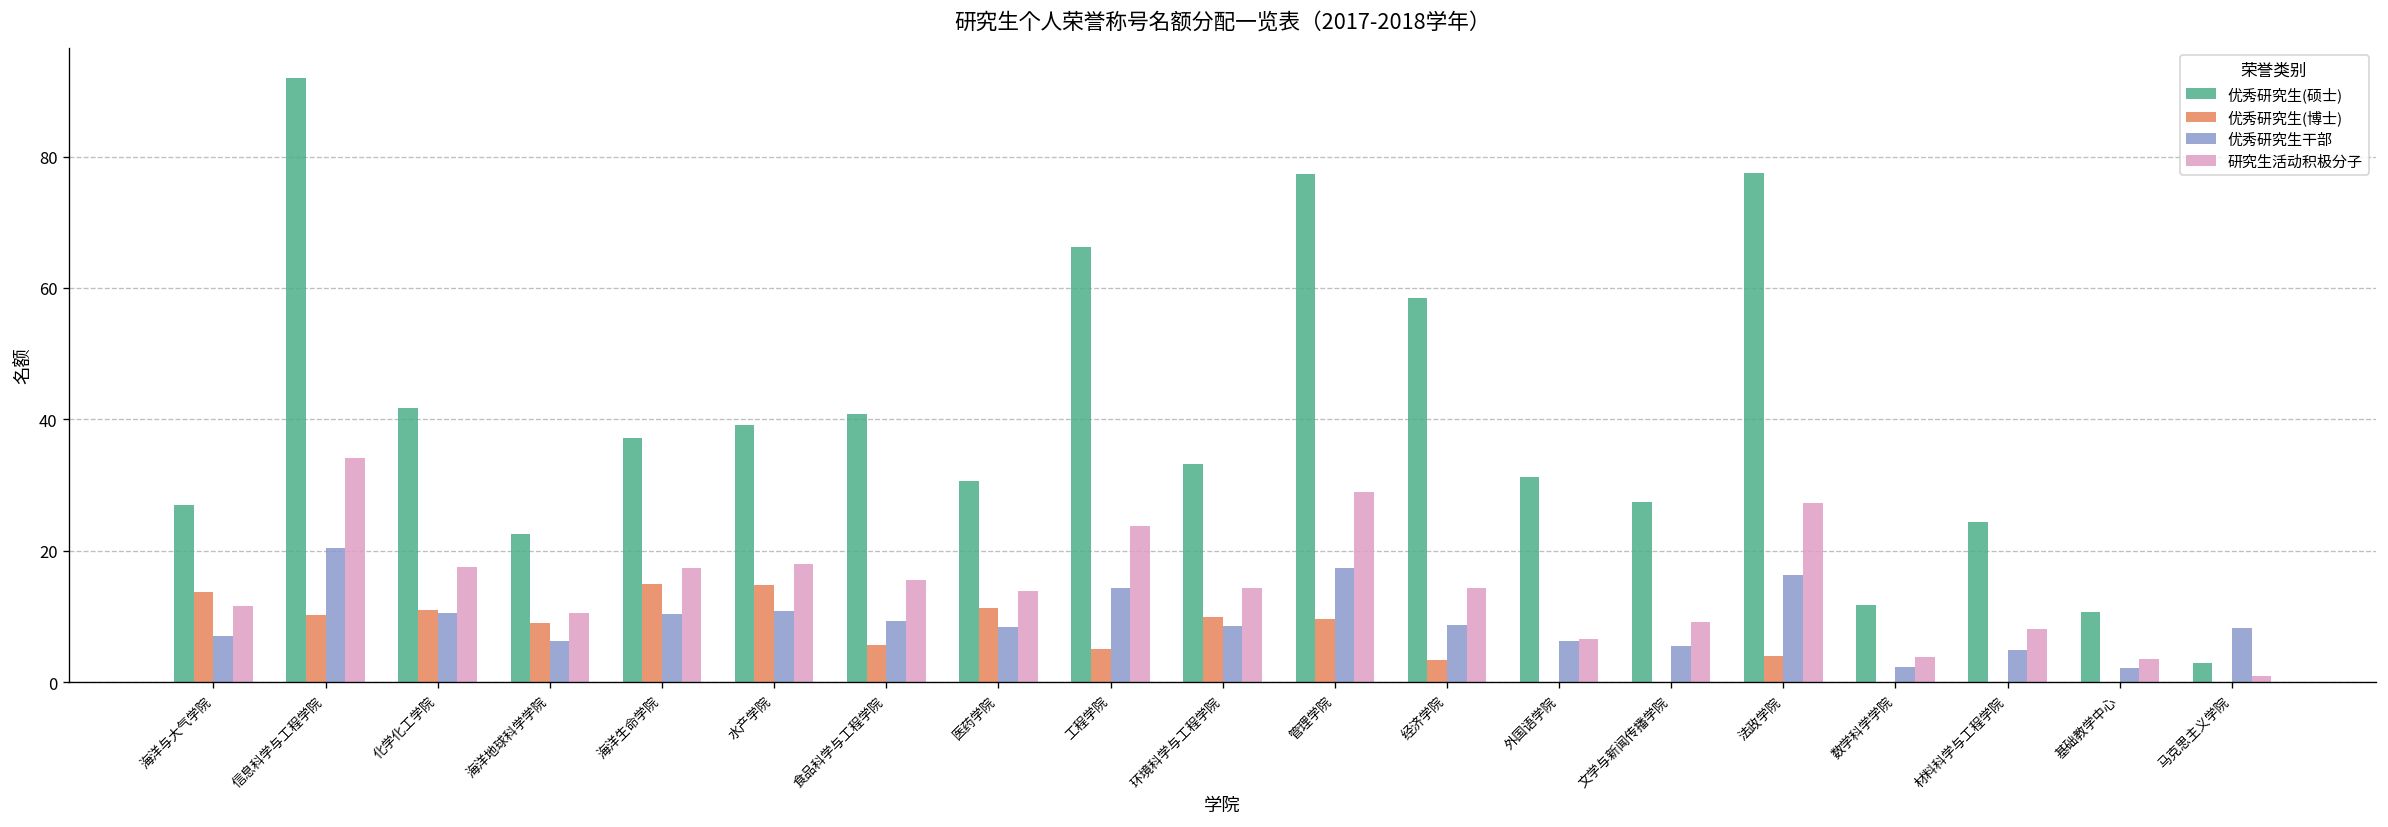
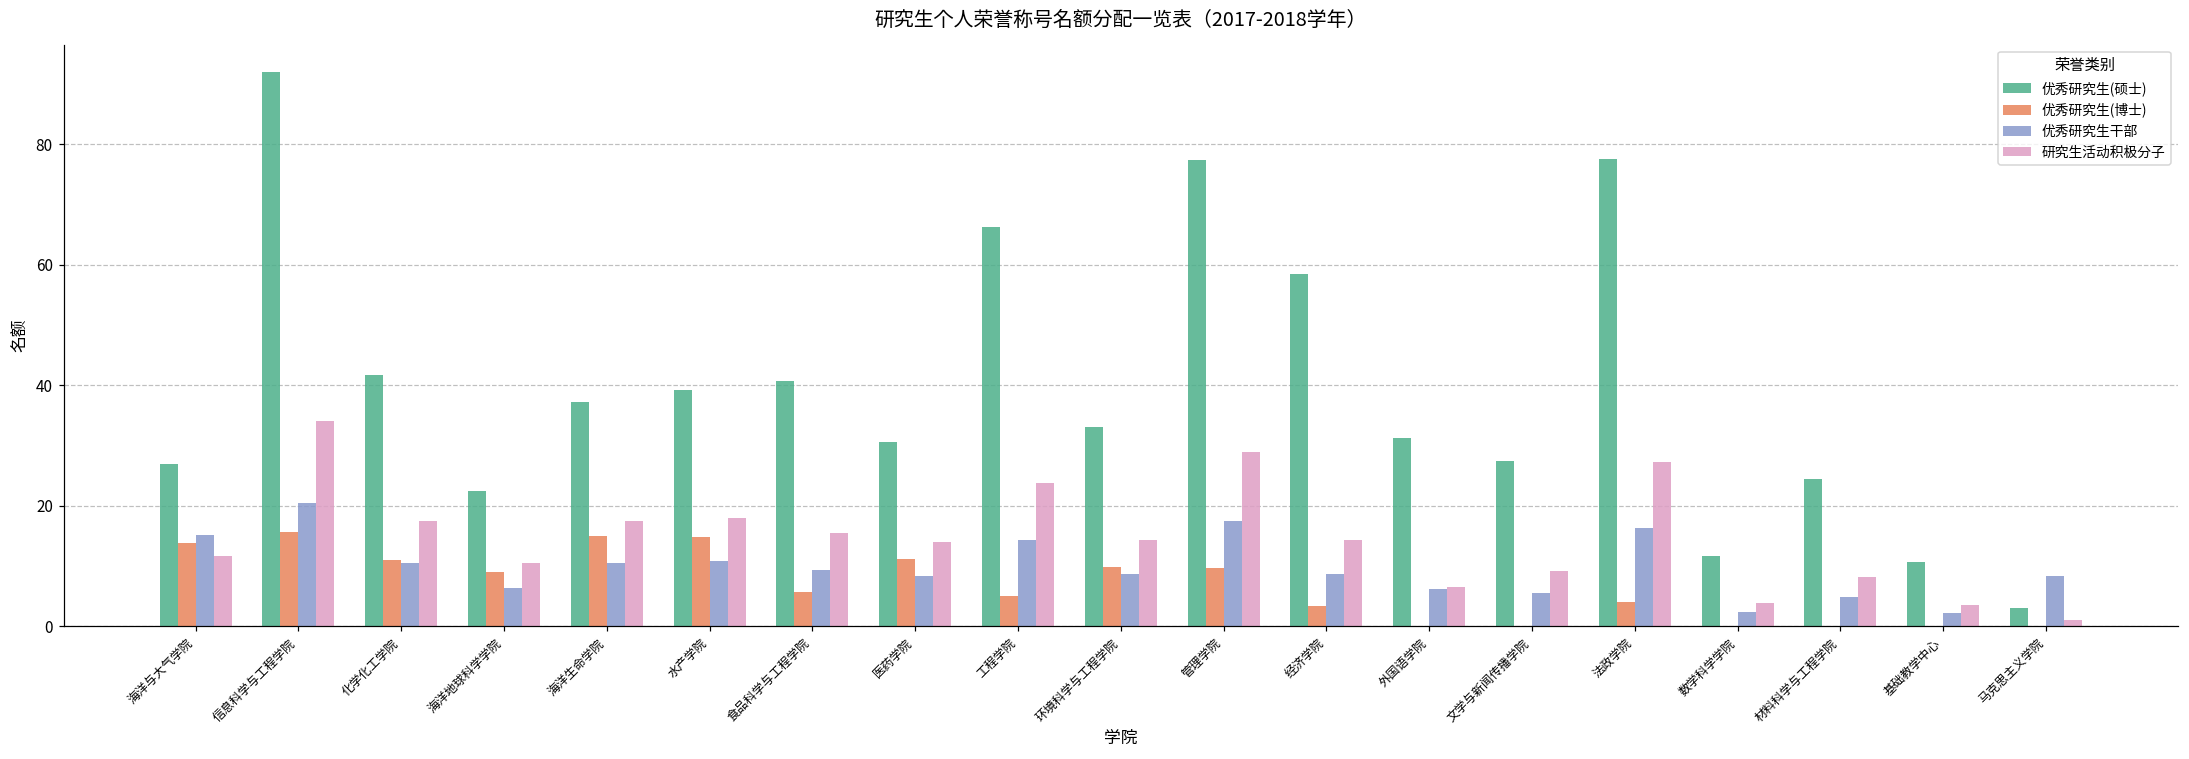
  {
    "优秀研究生(硕士)": {
      "海洋与大气学院": 27,
      "信息科学与工程学院": 92,
      "化学化工学院": 42,
      "海洋地球科学学院": 23,
      "海洋生命学院": 37,
      "水产学院": 39,
      "食品科学与工程学院": 41,
      "医药学院": 31,
      "工程学院": 66,
      "环境科学与工程学院": 33,
      "管理学院": 77,
      "经济学院": 59,
      "外国语学院": 31,
      "文学与新闻传播学院": 27,
      "法政学院": 78,
      "数学科学学院": 12,
      "材料科学与工程学院": 24,
      "基础教学中心": 11,
      "马克思主义学院": 3
    },
    "优秀研究生(博士)": {
      "海洋与大气学院": 14,
-     "信息科学与工程学院": 10,
+     "信息科学与工程学院": 16,
      "化学化工学院": 11,
      "海洋地球科学学院": 9,
      "海洋生命学院": 15,
      "水产学院": 15,
      "食品科学与工程学院": 6,
      "医药学院": 11,
      "工程学院": 5,
      "环境科学与工程学院": 10,
      "管理学院": 10,
      "经济学院": 3,
      "外国语学院": 0,
      "文学与新闻传播学院": 0,
      "法政学院": 4,
      "数学科学学院": 0,
      "材料科学与工程学院": 0,
      "基础教学中心": 0,
      "马克思主义学院": 0
    },
    "优秀研究生干部": {
-     "海洋与大气学院": 7,
+     "海洋与大气学院": 15,
      "信息科学与工程学院": 20,
      "化学化工学院": 11,
      "海洋地球科学学院": 6,
      "海洋生命学院": 10,
      "水产学院": 11,
      "食品科学与工程学院": 9,
      "医药学院": 8,
      "工程学院": 14,
      "环境科学与工程学院": 9,
      "管理学院": 17,
      "经济学院": 9,
      "外国语学院": 6,
      "文学与新闻传播学院": 5,
      "法政学院": 16,
      "数学科学学院": 2,
      "材料科学与工程学院": 5,
      "基础教学中心": 2,
      "马克思主义学院": 8
    },
    "研究生活动积极分子": {
      "海洋与大气学院": 12,
      "信息科学与工程学院": 34,
      "化学化工学院": 18,
      "海洋地球科学学院": 11,
      "海洋生命学院": 17,
      "水产学院": 18,
      "食品科学与工程学院": 16,
      "医药学院": 14,
      "工程学院": 24,
      "环境科学与工程学院": 14,
      "管理学院": 29,
      "经济学院": 14,
      "外国语学院": 7,
      "文学与新闻传播学院": 9,
      "法政学院": 27,
      "数学科学学院": 4,
      "材料科学与工程学院": 8,
      "基础教学中心": 4,
      "马克思主义学院": 1
    }
  }
